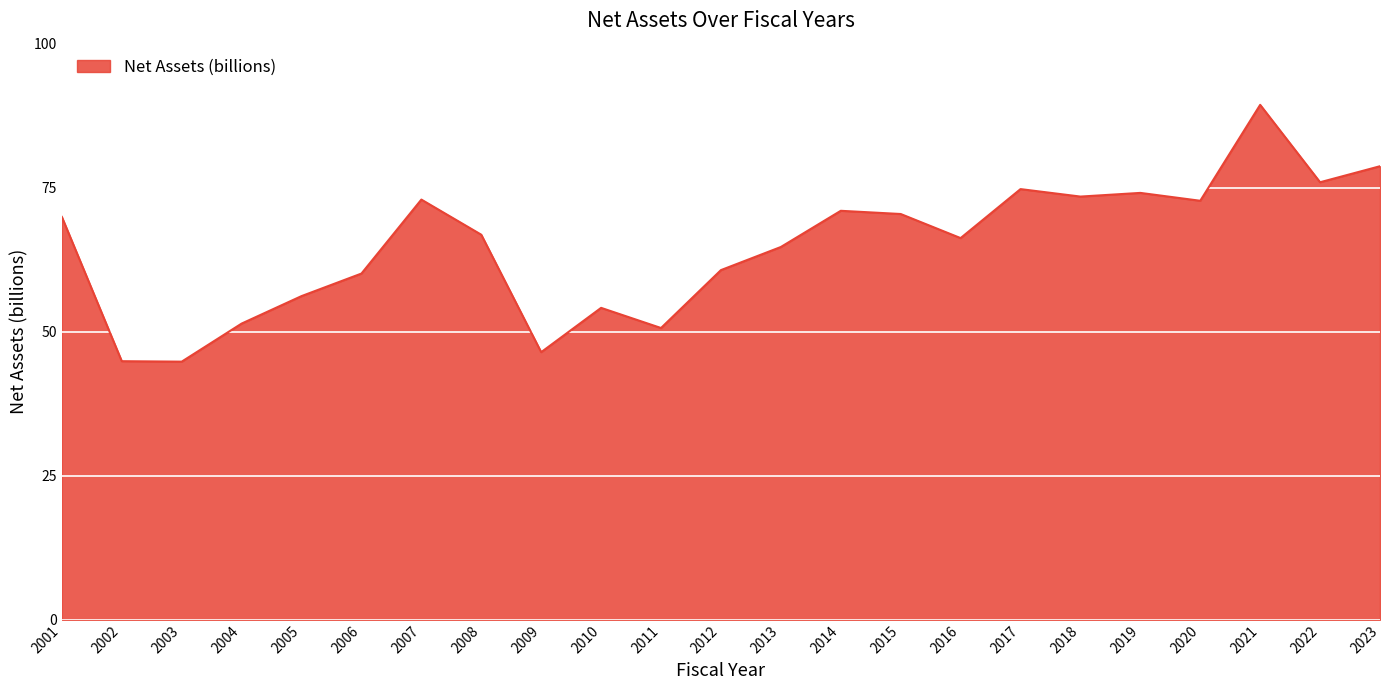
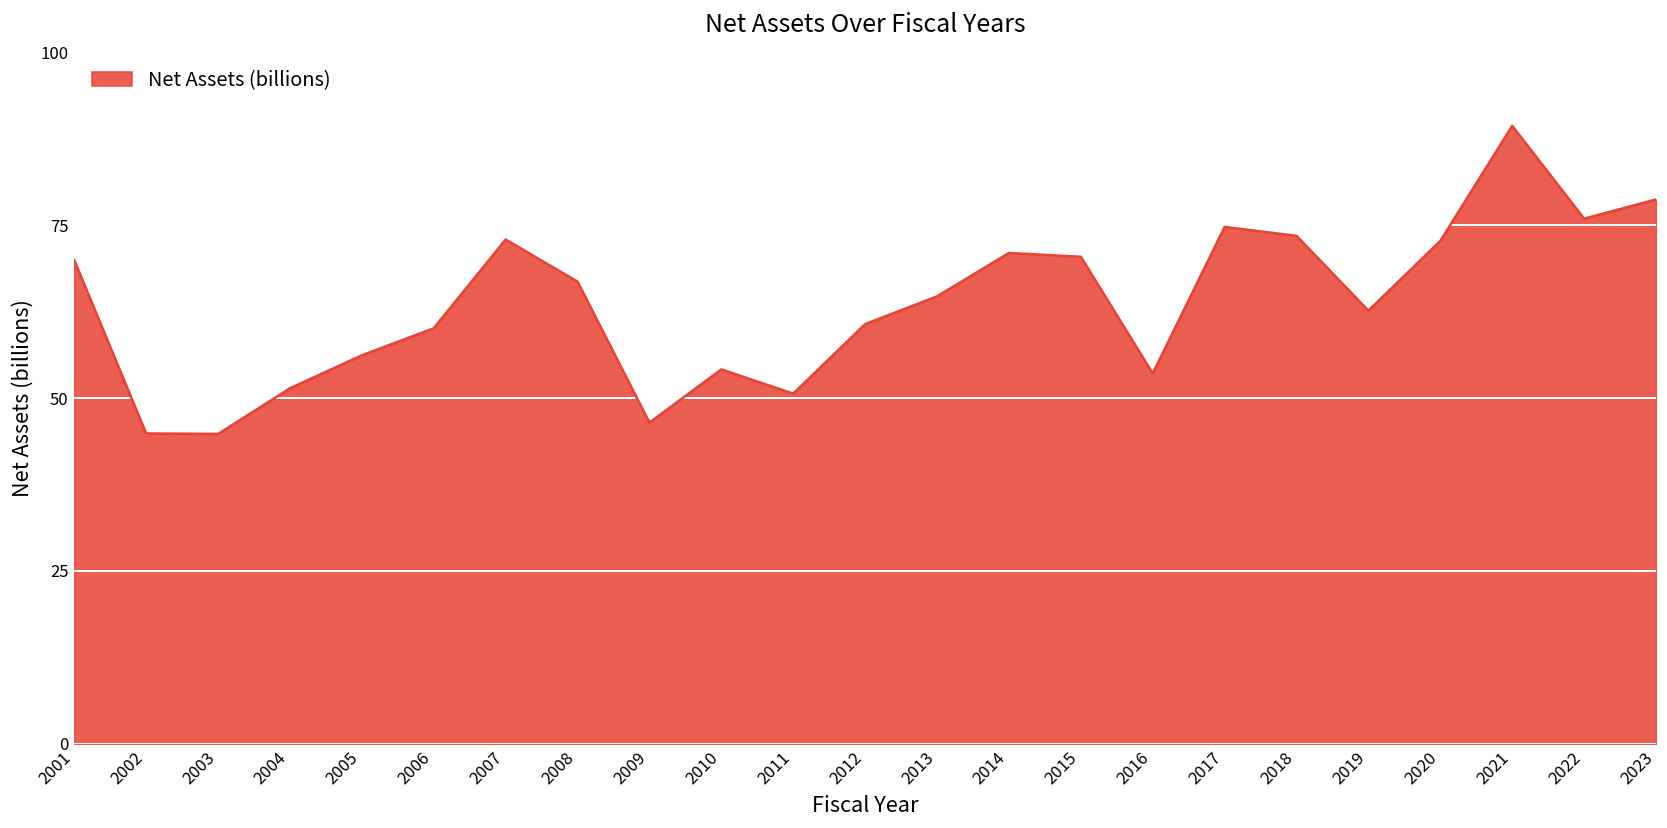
  {
    "2001": 70,
    "2002": 45,
    "2003": 45,
    "2004": 51,
    "2005": 56,
    "2006": 60,
    "2007": 73,
    "2008": 67,
    "2009": 46,
    "2010": 54,
    "2011": 51,
    "2012": 61,
    "2013": 65,
    "2014": 71,
    "2015": 70,
-   "2016": 66,
+   "2016": 54,
    "2017": 75,
    "2018": 73,
-   "2019": 74,
+   "2019": 63,
    "2020": 73,
    "2021": 89,
    "2022": 76,
    "2023": 79
  }
